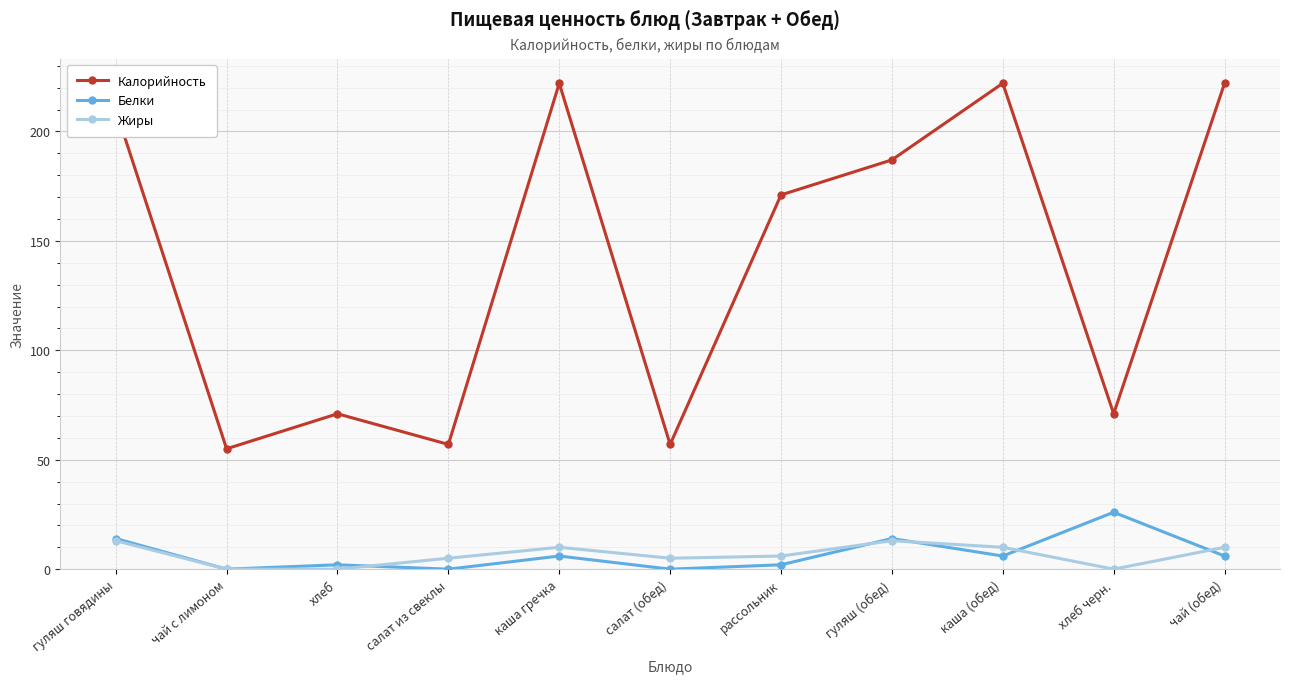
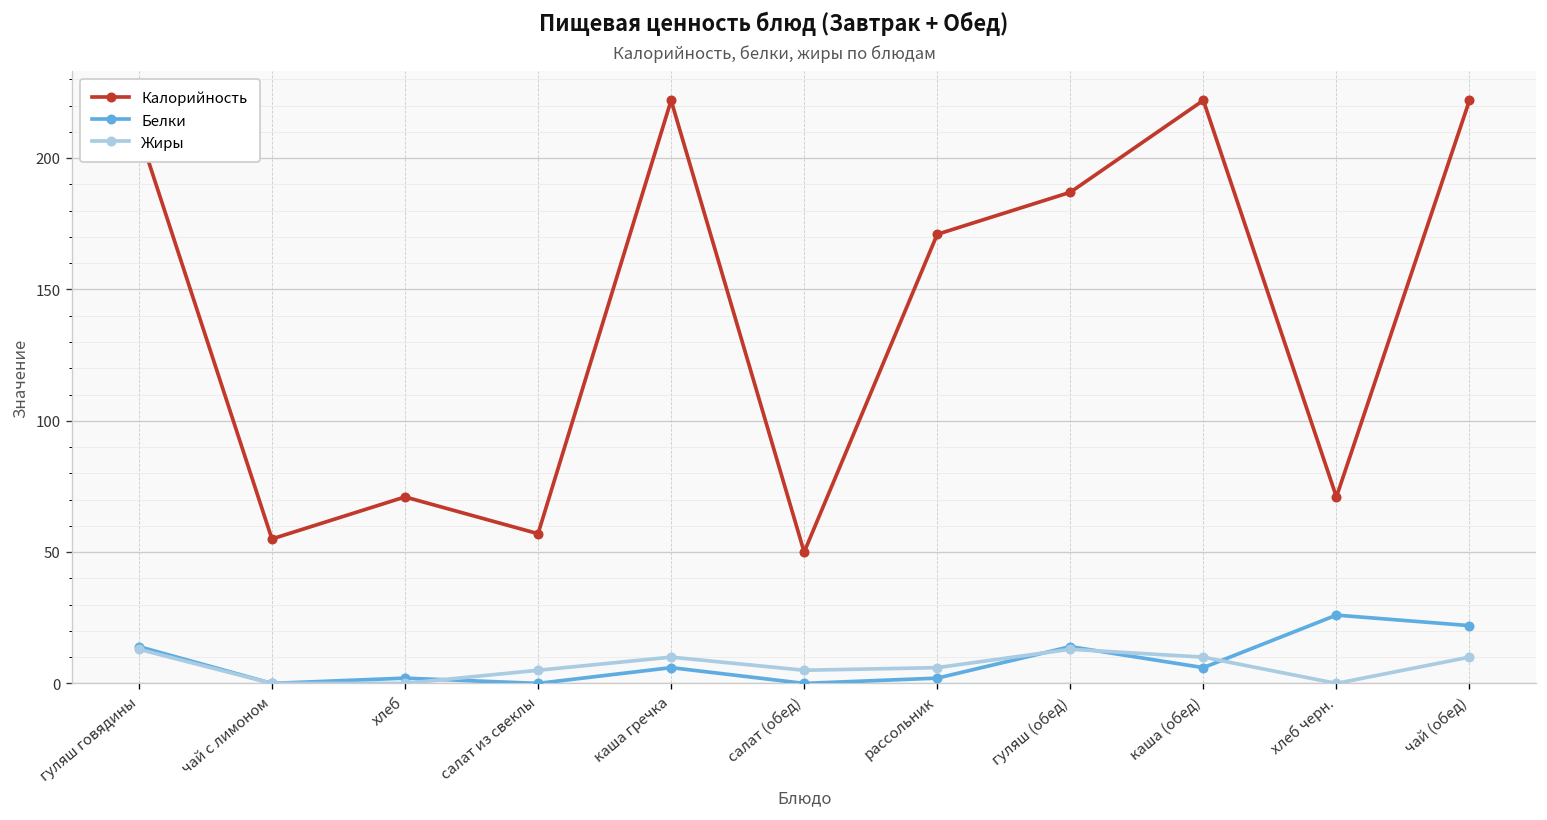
  {
    "Калорийность": {
      "чай с лимоном": 55,
      "хлеб": 71,
      "салат из свеклы": 57,
      "каша гречка": 222,
-     "салат (обед)": 57,
+     "салат (обед)": 50,
      "рассольник": 171,
      "гуляш (обед)": 187,
      "каша (обед)": 222,
      "хлеб черн.": 71,
      "чай (обед)": 222
    },
    "Белки": {
      "хлеб": 2,
      "салат из свеклы": 0,
      "каша гречка": 6,
      "салат (обед)": 0,
      "рассольник": 2,
      "каша (обед)": 6,
      "хлеб черн.": 26,
-     "чай (обед)": 6
+     "чай (обед)": 22
    },
    "Жиры": {
      "хлеб": 0,
      "салат из свеклы": 5,
      "каша гречка": 10,
      "салат (обед)": 5,
      "рассольник": 6,
      "каша (обед)": 10,
      "хлеб черн.": 0,
      "чай (обед)": 10
    }
  }
